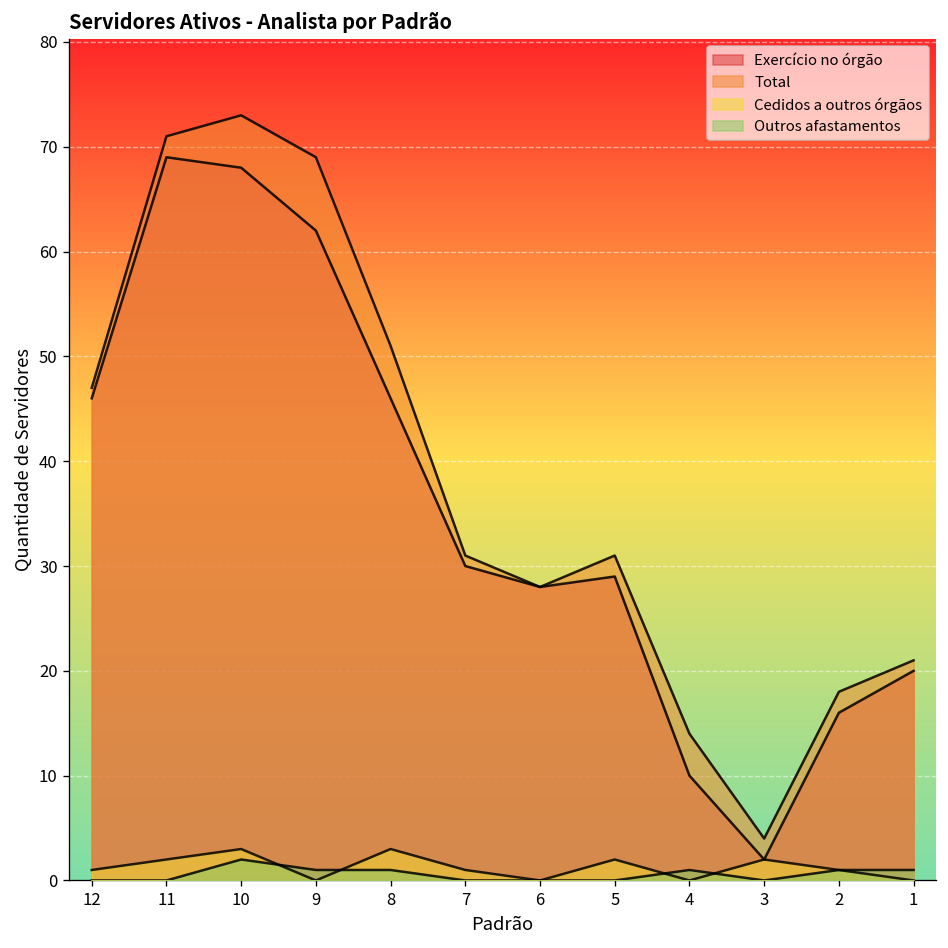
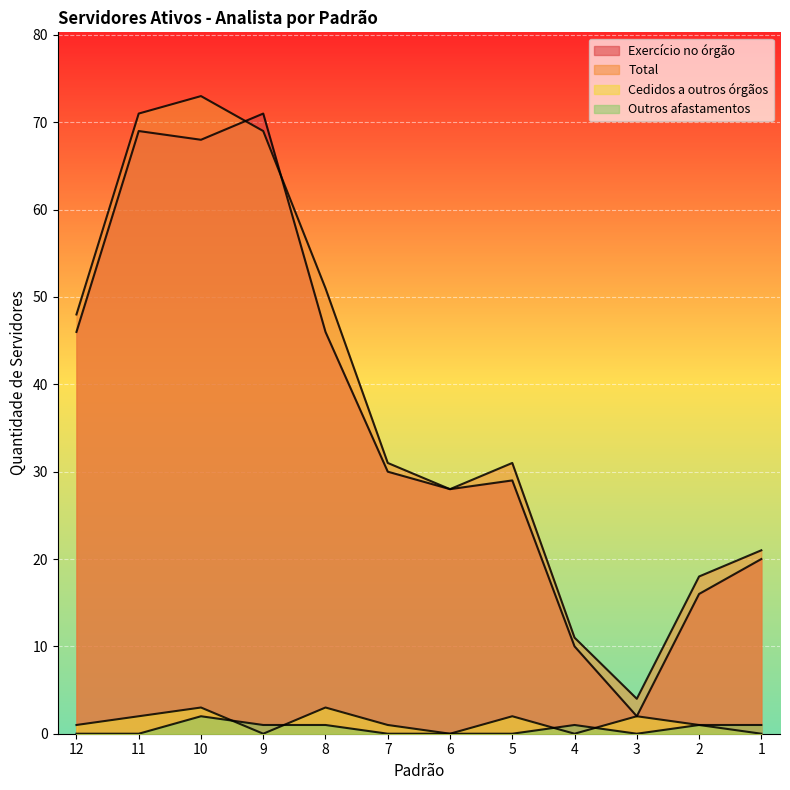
  {
    "Exercício no órgão": {
      "12": 46,
      "11": 69,
      "10": 68,
-     "9": 62,
+     "9": 71,
      "8": 46,
      "7": 30,
      "5": 29,
      "4": 10,
      "2": 16,
      "1": 20
    },
    "Total": {
-     "12": 47,
+     "12": 48,
      "11": 71,
      "10": 73,
      "9": 69,
      "8": 51,
      "7": 31,
      "5": 31,
-     "4": 14,
+     "4": 11,
      "3": 4,
      "2": 18,
      "1": 21
    },
    "Cedidos a outros órgãos": {
      "12": 1,
      "11": 2,
      "10": 3,
      "9": 0,
      "8": 3,
      "7": 1,
      "5": 2,
      "4": 0,
      "1": 0
    },
    "Outros afastamentos": {
      "12": 0,
      "11": 0,
      "10": 2,
      "9": 1,
      "8": 1,
      "7": 0,
      "5": 0,
      "4": 1,
      "3": 0,
      "1": 1
    }
  }
